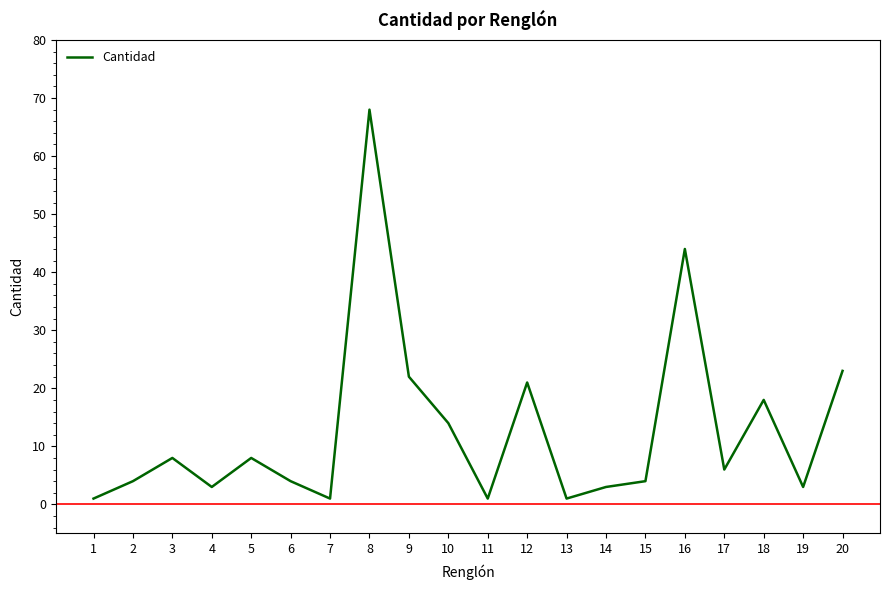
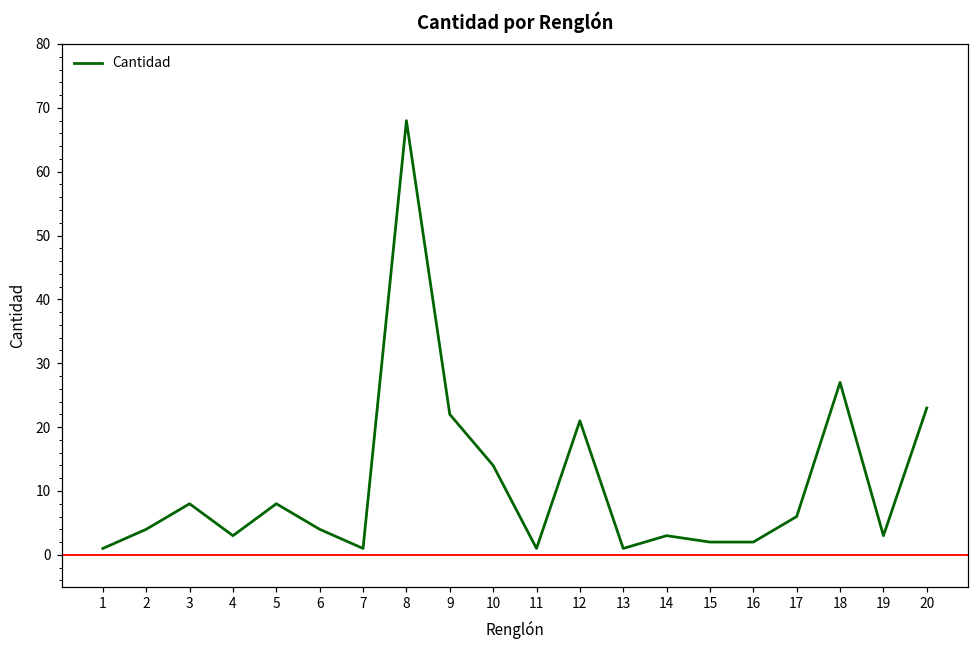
  {
    "1": 1,
    "2": 4,
    "3": 8,
    "4": 3,
    "5": 8,
    "6": 4,
    "7": 1,
    "8": 68,
    "9": 22,
    "10": 14,
    "11": 1,
    "12": 21,
    "13": 1,
    "14": 3,
-   "15": 4,
-   "16": 44,
+   "15": 2,
+   "16": 2,
    "17": 6,
-   "18": 18,
+   "18": 27,
    "19": 3,
    "20": 23
  }
